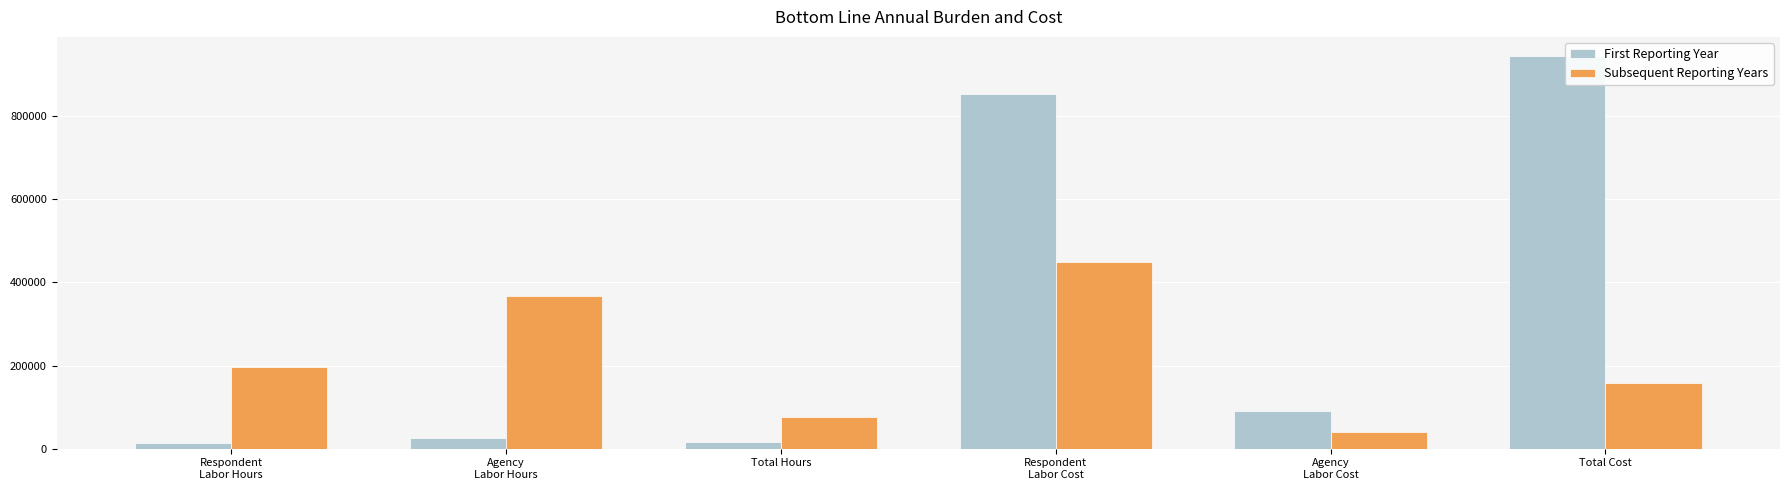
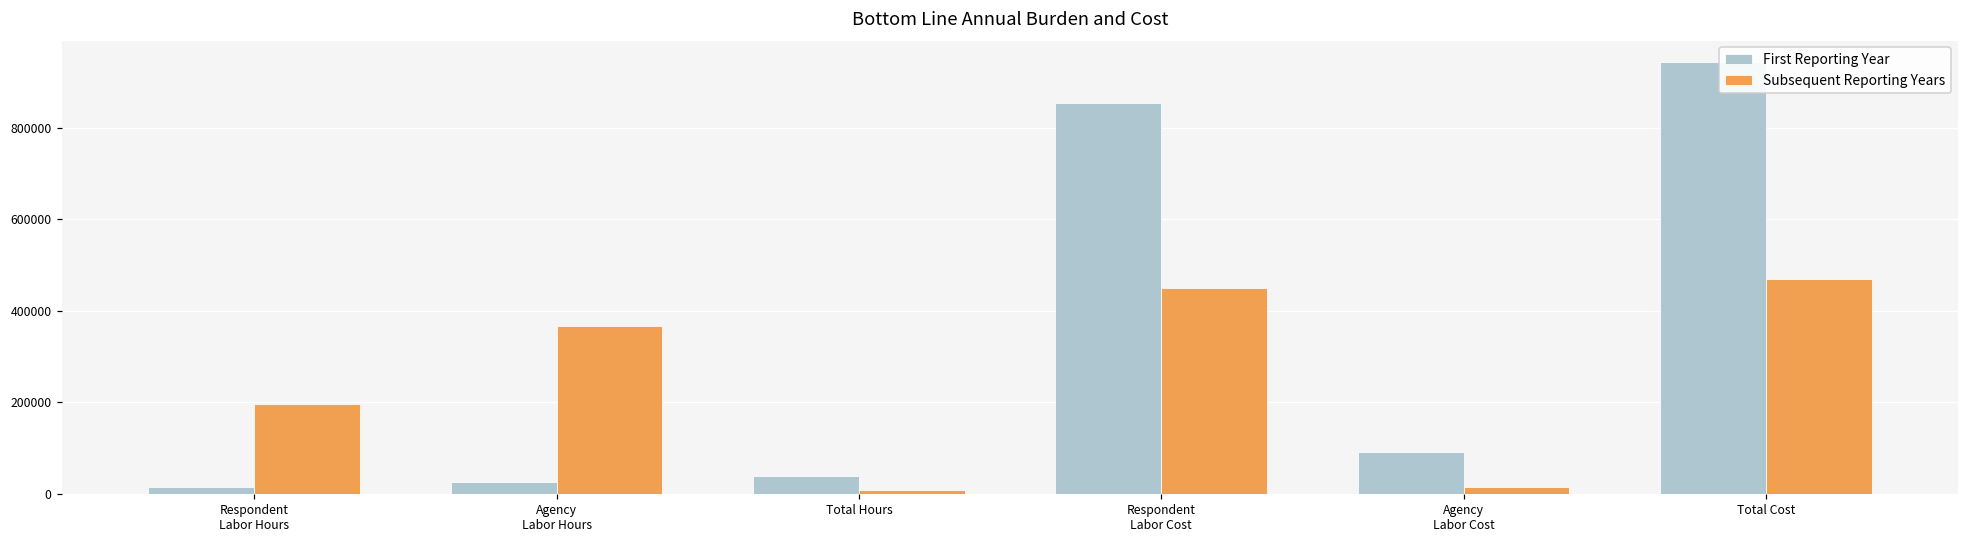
  {
    "First Reporting Year": {
      "Respondent Labor Hours": 10000,
      "Agency Labor Hours": 30000,
-     "Total Hours": 20000,
+     "Total Hours": 40000,
      "Respondent Labor Cost": 850000,
      "Agency Labor Cost": 90000,
      "Total Cost": 940000
    },
    "Subsequent Reporting Years": {
      "Respondent Labor Hours": 200000,
      "Agency Labor Hours": 370000,
-     "Total Hours": 80000,
+     "Total Hours": 10000,
      "Respondent Labor Cost": 450000,
-     "Agency Labor Cost": 40000,
-     "Total Cost": 160000
+     "Agency Labor Cost": 10000,
+     "Total Cost": 470000
    }
  }
